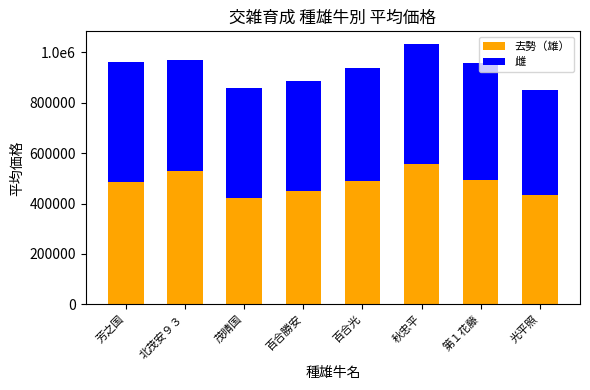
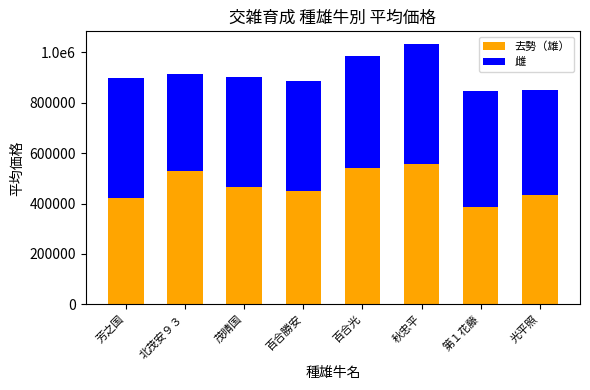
  {
    "去勢（雄）": {
-     "芳之国": 480000,
+     "芳之国": 420000,
      "北茂安９３": 530000,
-     "茂晴国": 420000,
+     "茂晴国": 470000,
      "百合勝安": 450000,
-     "百合光": 490000,
+     "百合光": 540000,
      "秋忠平": 560000,
-     "第１花藤": 490000,
+     "第１花藤": 380000,
      "光平照": 430000
    },
    "雌": {
      "芳之国": 480000,
-     "北茂安９３": 440000,
+     "北茂安９３": 390000,
      "茂晴国": 440000,
      "百合勝安": 440000,
      "百合光": 450000,
      "秋忠平": 480000,
      "光平照": 420000
    }
  }
